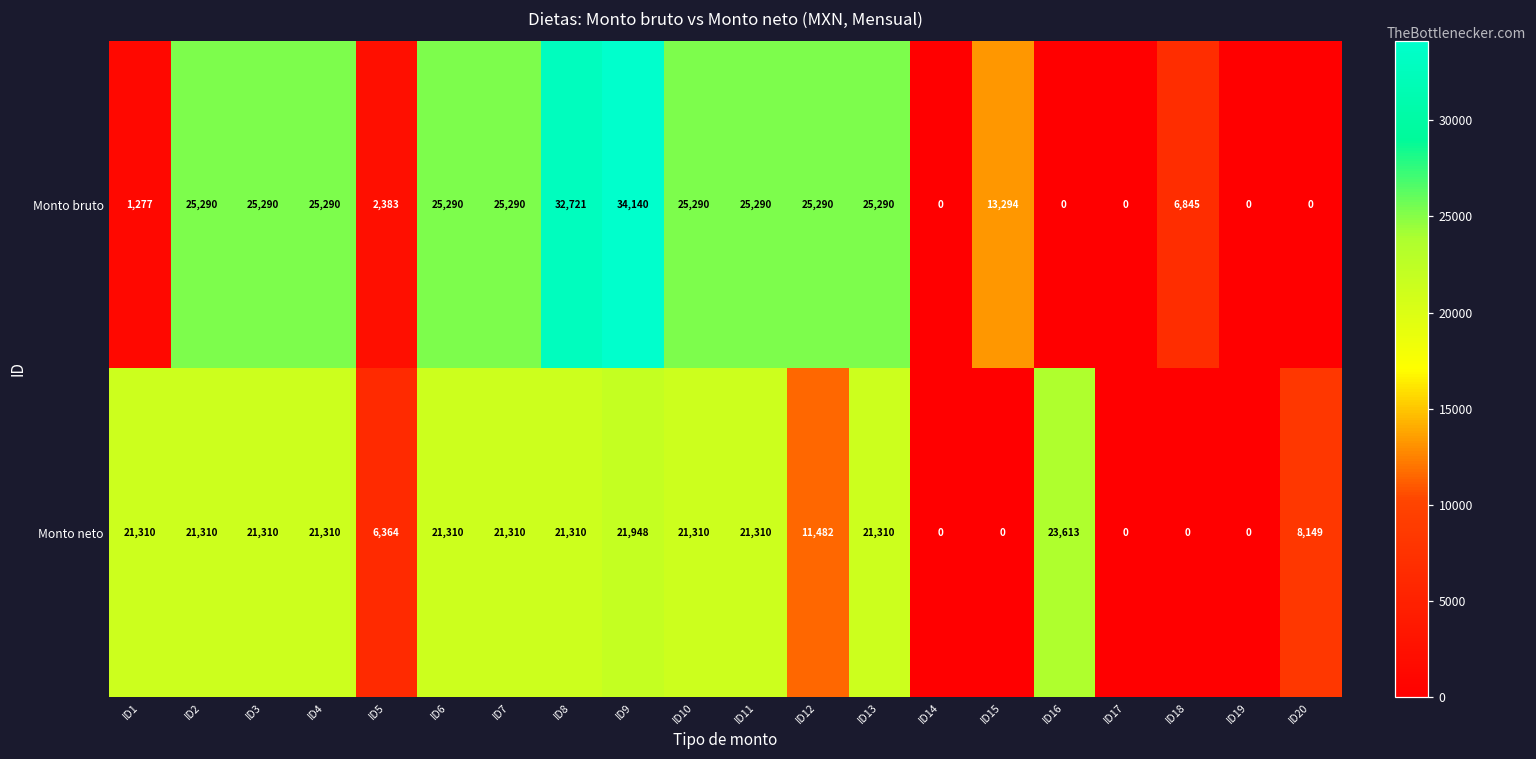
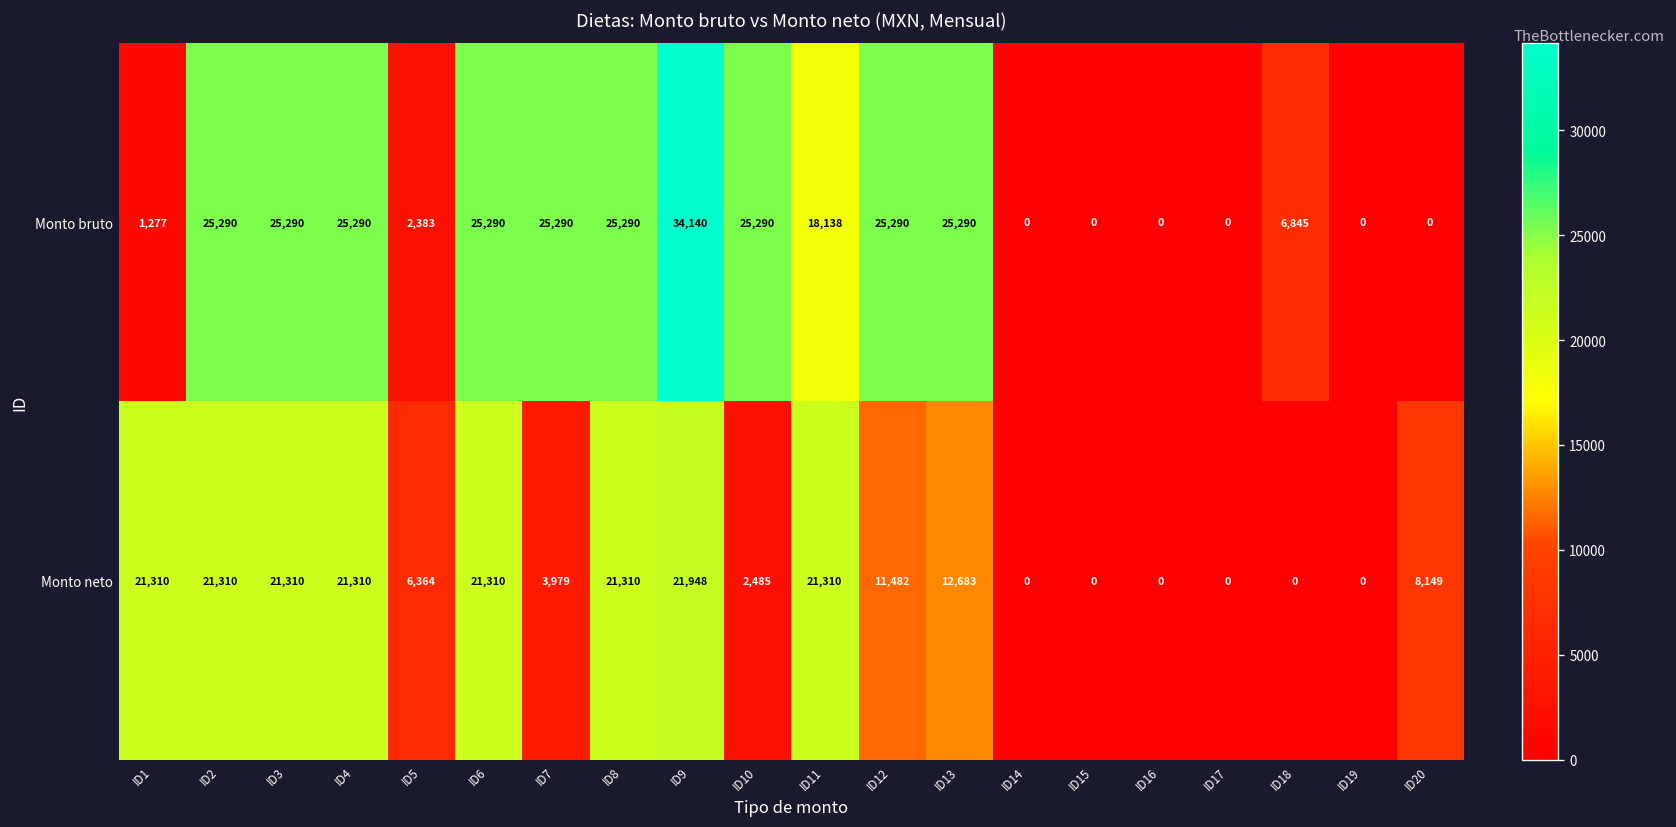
  {
    "Monto bruto": {
      "ID1": "1,277",
      "ID2": "25,290",
      "ID3": "25,290",
      "ID4": "25,290",
      "ID5": "2,383",
      "ID6": "25,290",
      "ID7": "25,290",
-     "ID8": "32,721",
+     "ID8": "25,290",
      "ID9": "34,140",
      "ID10": "25,290",
-     "ID11": "25,290",
+     "ID11": "18,138",
      "ID12": "25,290",
      "ID13": "25,290",
      "ID14": "0",
-     "ID15": "13,294",
+     "ID15": "0",
      "ID16": "0",
      "ID17": "0",
      "ID18": "6,845",
      "ID19": "0",
      "ID20": "0"
    },
    "Monto neto": {
      "ID1": "21,310",
      "ID2": "21,310",
      "ID3": "21,310",
      "ID4": "21,310",
      "ID5": "6,364",
      "ID6": "21,310",
-     "ID7": "21,310",
+     "ID7": "3,979",
      "ID8": "21,310",
      "ID9": "21,948",
-     "ID10": "21,310",
+     "ID10": "2,485",
      "ID11": "21,310",
      "ID12": "11,482",
-     "ID13": "21,310",
+     "ID13": "12,683",
      "ID14": "0",
      "ID15": "0",
-     "ID16": "23,613",
+     "ID16": "0",
      "ID17": "0",
      "ID18": "0",
      "ID19": "0",
      "ID20": "8,149"
    }
  }
